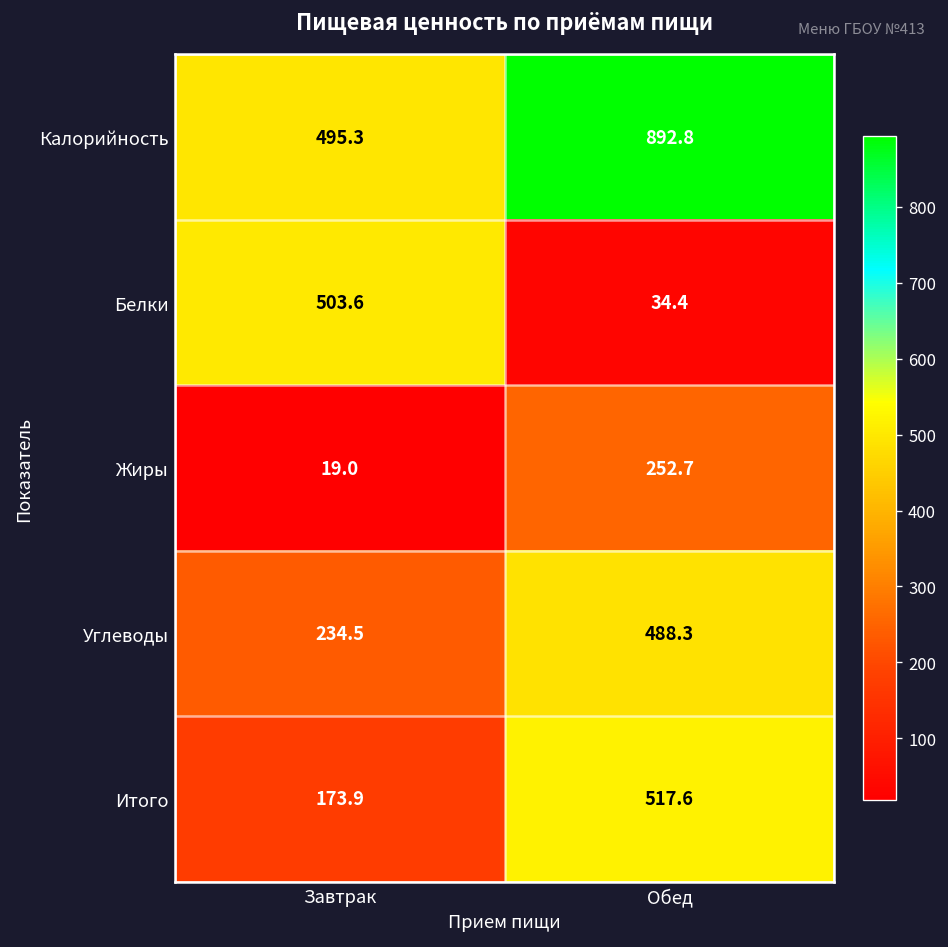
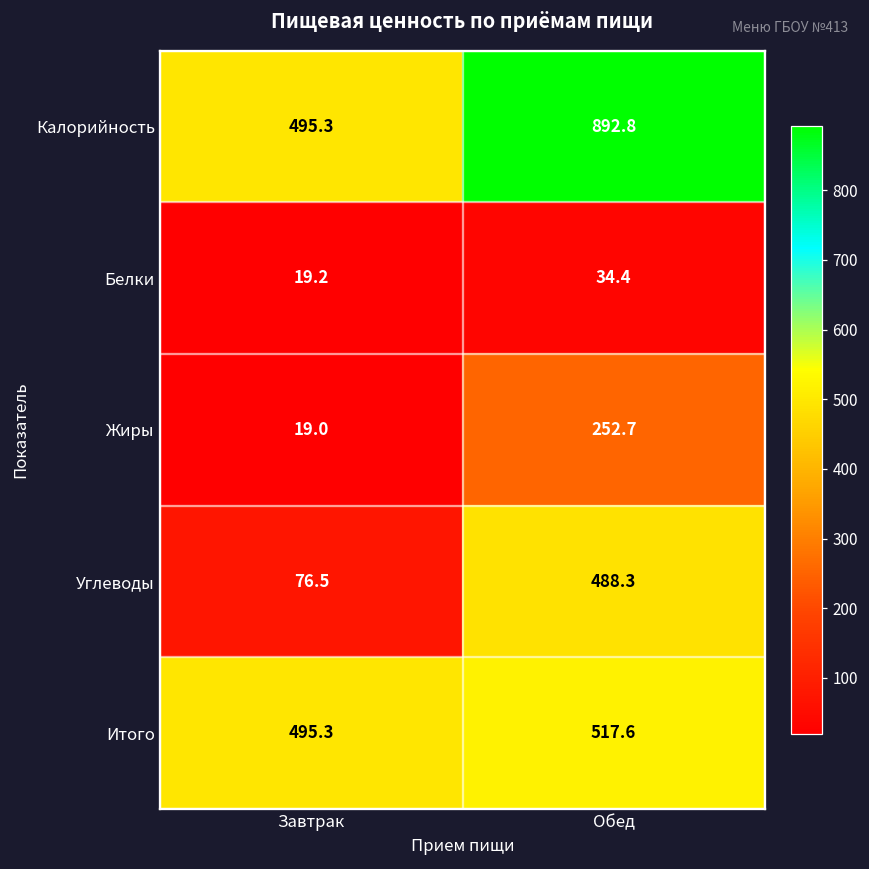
  {
    "Калорийность": {
      "Завтрак": 495.3,
      "Обед": 892.8
    },
    "Белки": {
-     "Завтрак": 503.6,
+     "Завтрак": 19.2,
      "Обед": 34.4
    },
    "Жиры": {
      "Завтрак": 19.0,
      "Обед": 252.7
    },
    "Углеводы": {
-     "Завтрак": 234.5,
+     "Завтрак": 76.5,
      "Обед": 488.3
    },
    "Итого": {
-     "Завтрак": 173.9,
+     "Завтрак": 495.3,
      "Обед": 517.6
    }
  }
